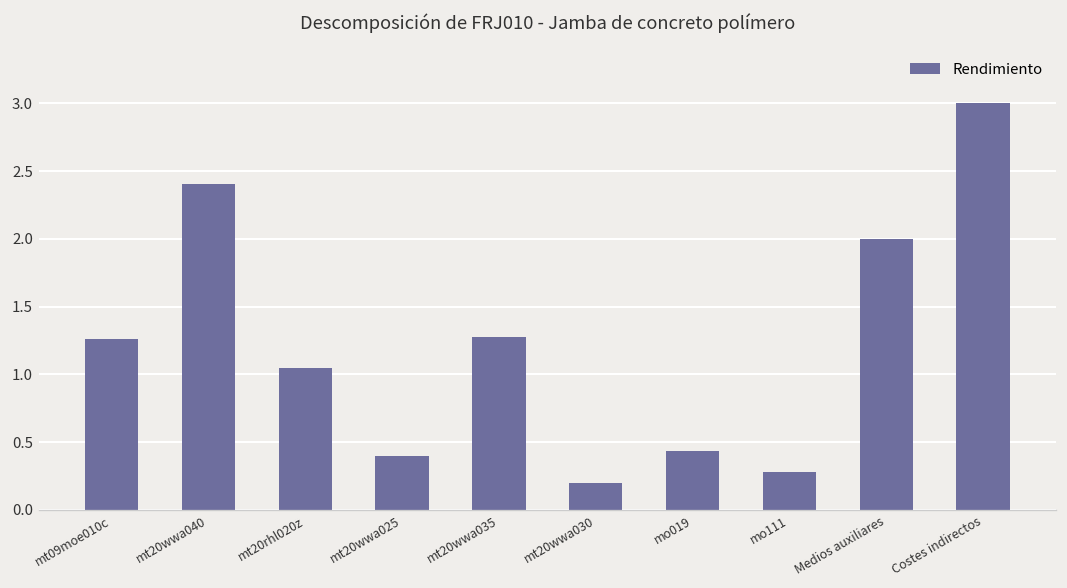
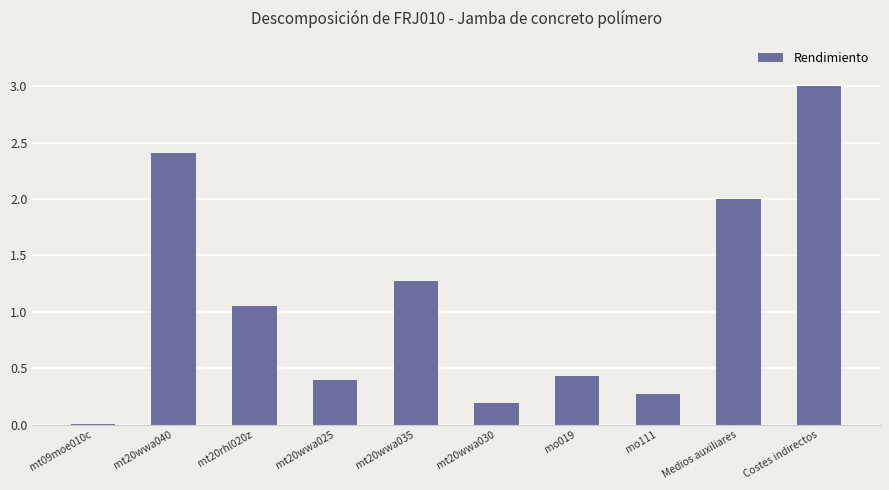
  {
-   "mt09moe010c": 1.26,
+   "mt09moe010c": 0.00,
    "mt20wwa040": 2.41,
    "mt20rhl020z": 1.05,
    "mt20wwa025": 0.40,
    "mt20wwa035": 1.27,
    "mt20wwa030": 0.20,
    "mo019": 0.43,
    "mo111": 0.28,
    "Medios auxiliares": 2.00,
    "Costes indirectos": 3.00
  }
